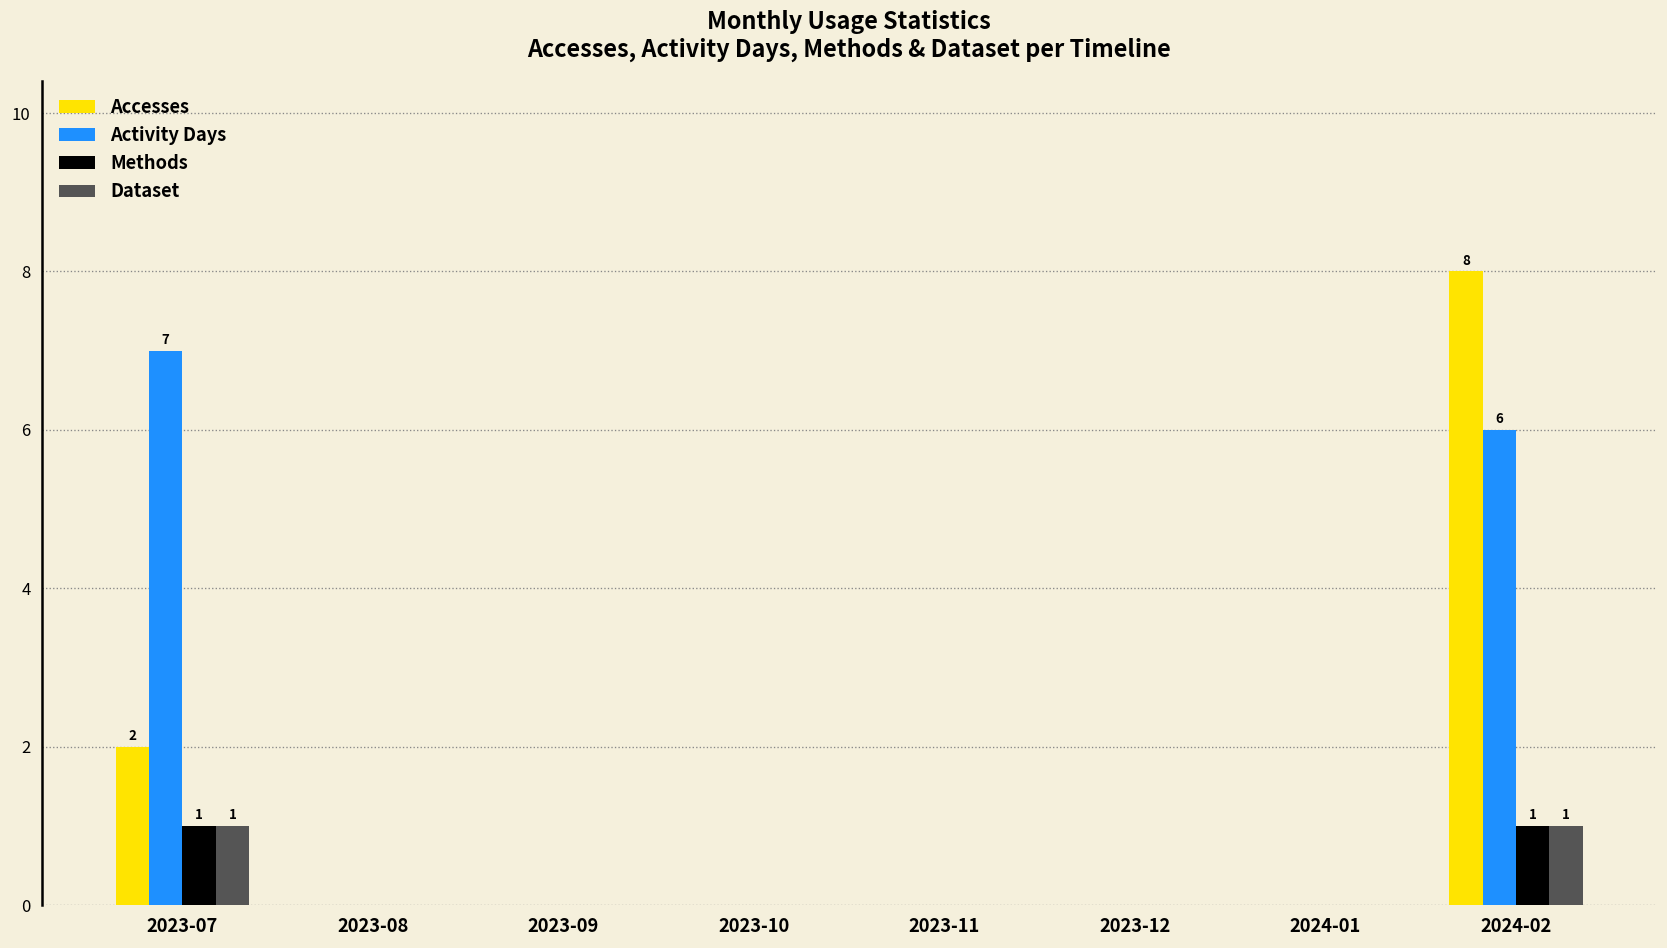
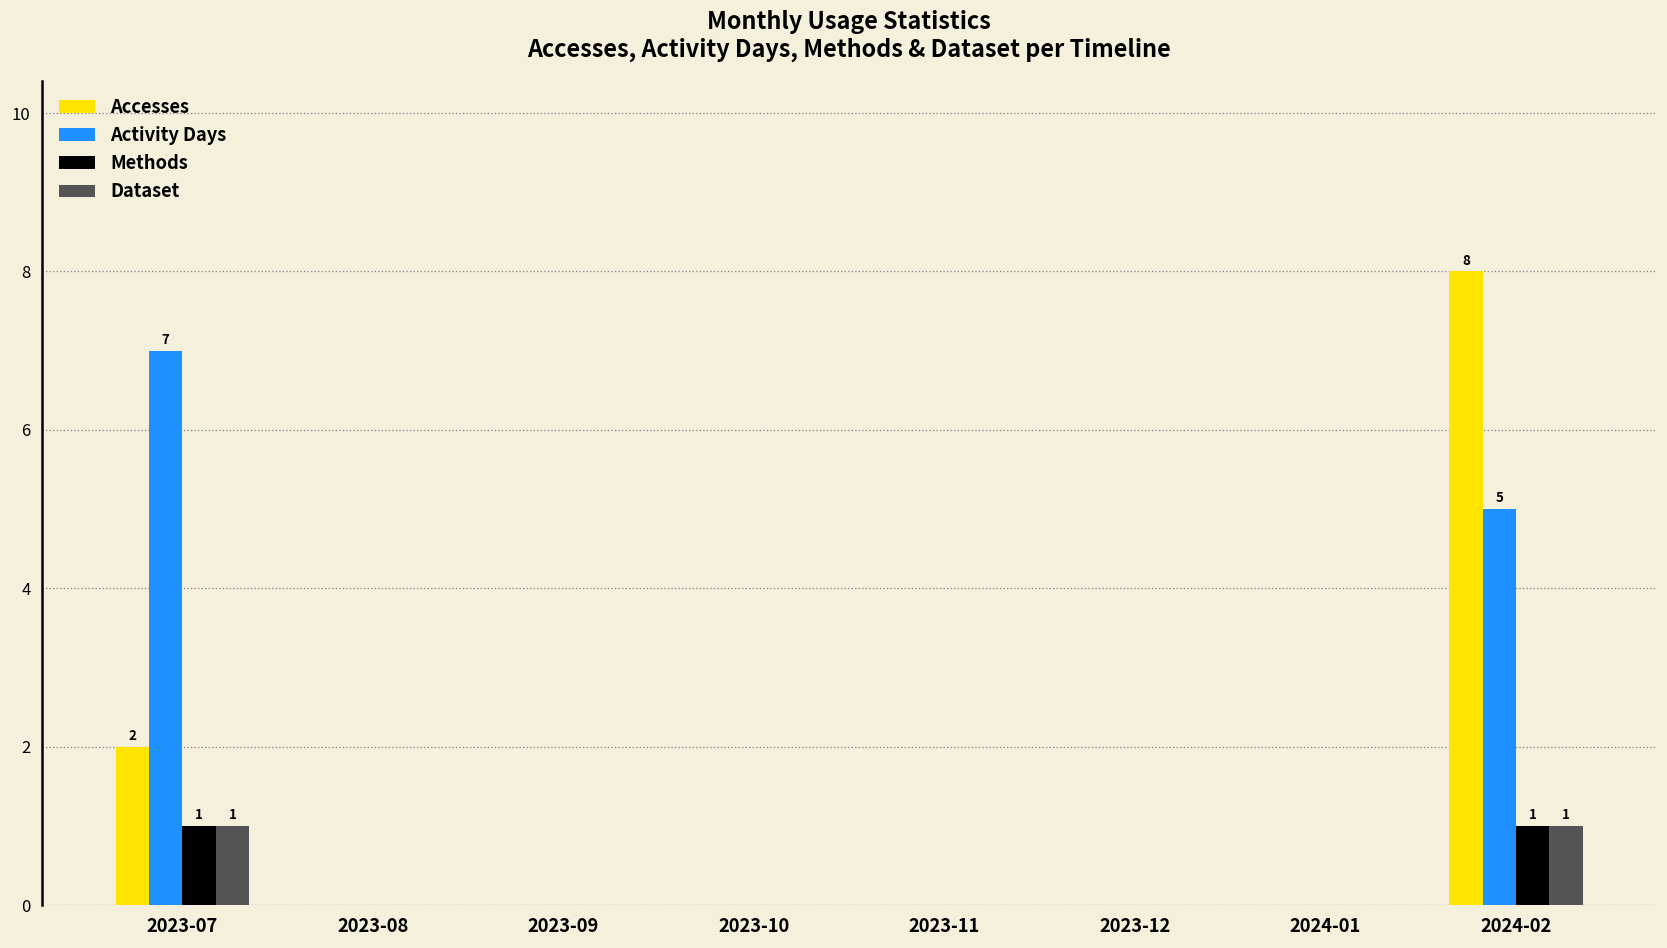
  {
    "Accesses": {
      "2023-07": 2,
      "2024-02": 8
    },
    "Activity Days": {
      "2023-07": 7,
-     "2024-02": 6
+     "2024-02": 5
    },
    "Methods": {
      "2023-07": 1,
      "2024-02": 1
    },
    "Dataset": {
      "2023-07": 1,
      "2024-02": 1
    }
  }
